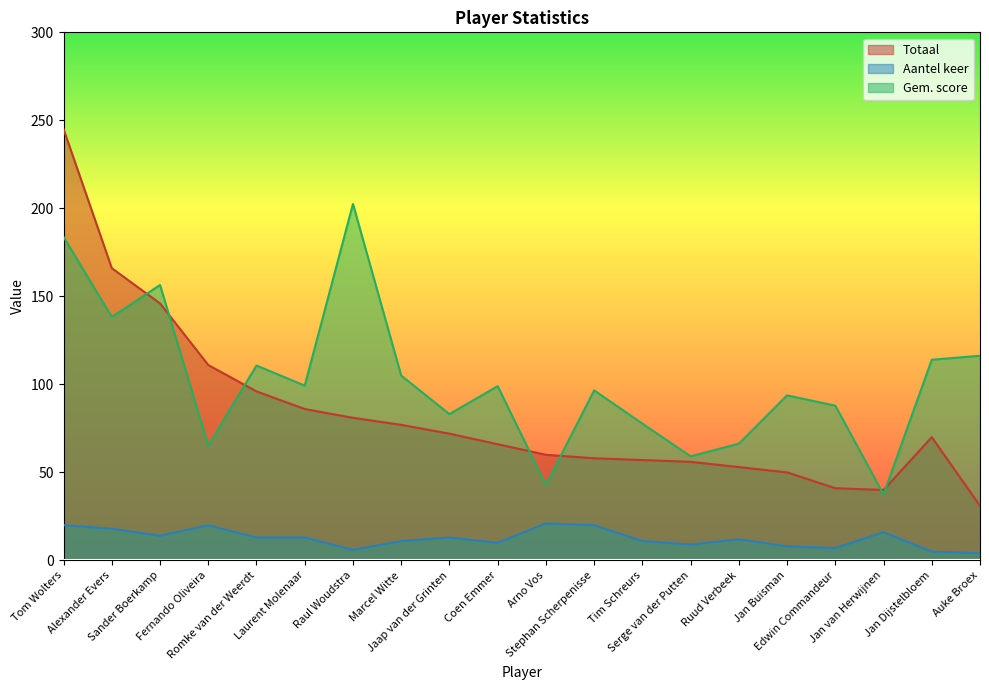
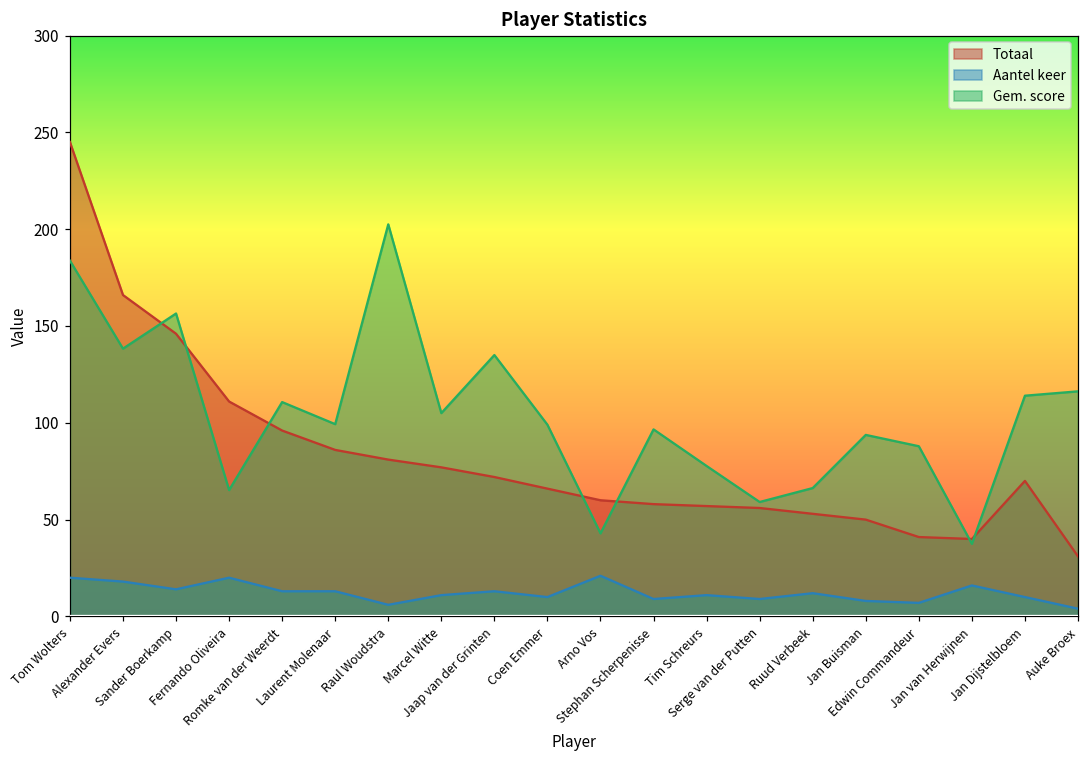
  {
    "Totaal": {
      "Tom Wolters": 245,
      "Alexander Evers": 166,
      "Sander Boerkamp": 146,
      "Fernando Oliveira": 111,
      "Romke van der Weerdt": 96,
      "Laurent Molenaar": 86,
      "Raul Woudstra": 81,
      "Marcel Witte": 77,
      "Jaap van der Grinten": 72,
      "Coen Emmer": 66,
      "Arno Vos": 60,
      "Stephan Scherpenisse": 58,
      "Tim Schreurs": 57,
      "Serge van der Putten": 56,
      "Ruud Verbeek": 53,
      "Jan Buisman": 50,
      "Edwin Commandeur": 41,
      "Jan van Herwijnen": 40,
      "Jan Dijstelbloem": 70,
      "Auke Broex": 31
    },
    "Aantel keer": {
      "Tom Wolters": 20,
      "Alexander Evers": 18,
      "Sander Boerkamp": 14,
      "Fernando Oliveira": 20,
      "Romke van der Weerdt": 13,
      "Laurent Molenaar": 13,
      "Raul Woudstra": 6,
      "Marcel Witte": 11,
      "Jaap van der Grinten": 13,
      "Coen Emmer": 10,
      "Arno Vos": 21,
-     "Stephan Scherpenisse": 20,
+     "Stephan Scherpenisse": 9,
      "Tim Schreurs": 11,
      "Serge van der Putten": 9,
      "Ruud Verbeek": 12,
      "Jan Buisman": 8,
      "Edwin Commandeur": 7,
      "Jan van Herwijnen": 16,
-     "Jan Dijstelbloem": 5,
+     "Jan Dijstelbloem": 10,
      "Auke Broex": 4
    },
    "Gem. score": {
      "Tom Wolters": 184,
      "Alexander Evers": 138,
      "Sander Boerkamp": 156,
      "Fernando Oliveira": 65,
      "Romke van der Weerdt": 111,
      "Laurent Molenaar": 99,
      "Raul Woudstra": 203,
      "Marcel Witte": 105,
-     "Jaap van der Grinten": 83,
+     "Jaap van der Grinten": 135,
      "Coen Emmer": 99,
      "Arno Vos": 43,
      "Stephan Scherpenisse": 97,
      "Tim Schreurs": 78,
      "Serge van der Putten": 59,
      "Ruud Verbeek": 66,
      "Jan Buisman": 94,
      "Edwin Commandeur": 88,
      "Jan van Herwijnen": 38,
      "Jan Dijstelbloem": 114,
      "Auke Broex": 116
    }
  }
